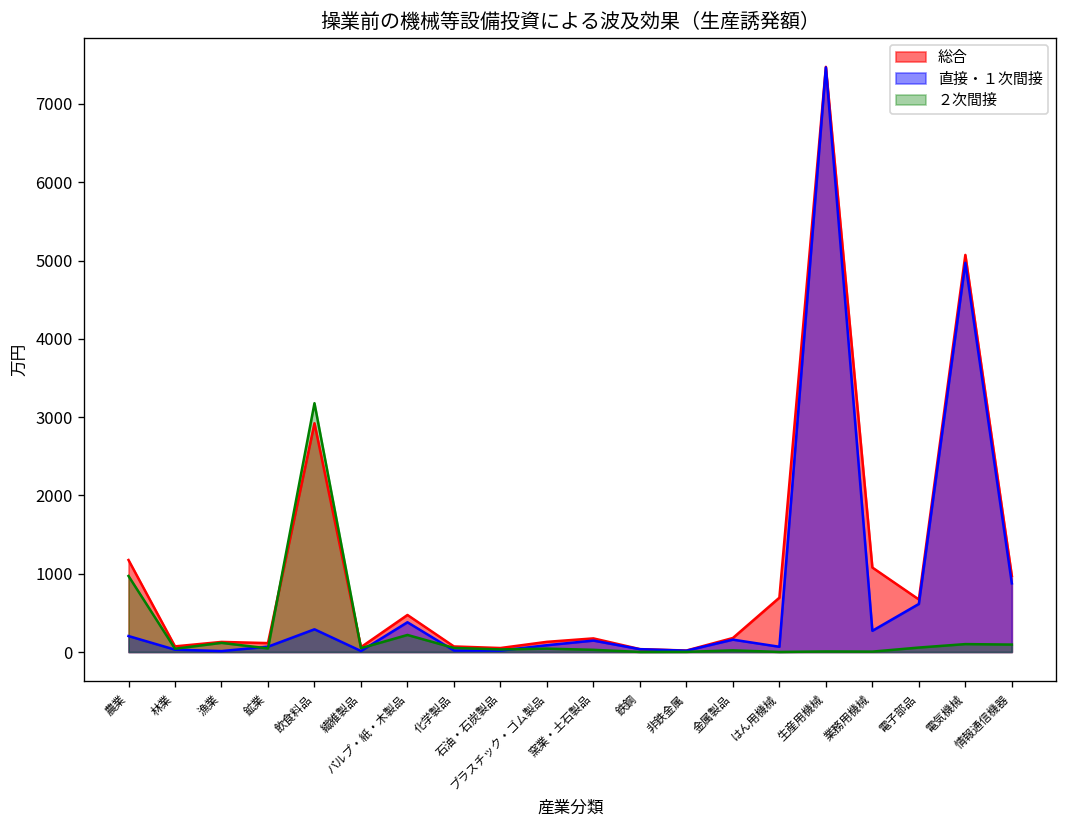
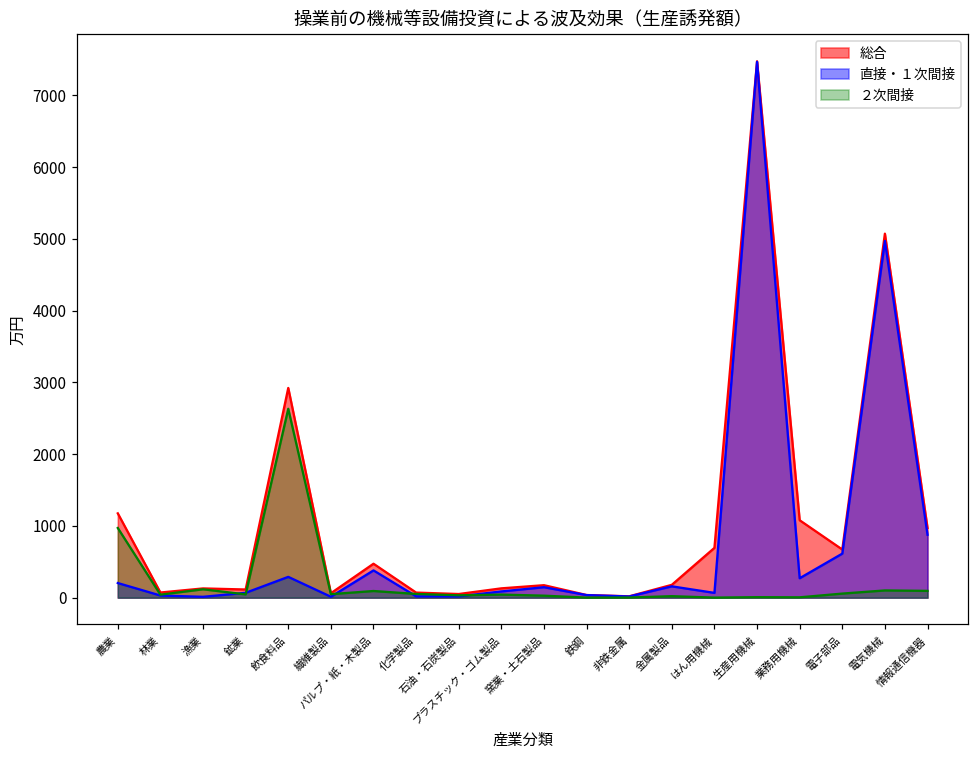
  {
    "総合": {
      "農業": 1200,
      "鉱業": 100,
      "飲食料品": 2900,
      "パルプ・紙・木製品": 500,
      "プラスチック・ゴム製品": 100,
      "はん用機械": 700,
      "業務用機械": 1100,
      "電子部品": 700,
      "電気機械": 5100,
      "情報通信機器": 1000
    },
    "直接・１次間接": {
      "農業": 200,
      "漁業": 0,
      "飲食料品": 300,
      "パルプ・紙・木製品": 400,
      "プラスチック・ゴム製品": 100,
      "はん用機械": 100,
      "業務用機械": 300,
      "電子部品": 600,
      "電気機械": 5000,
      "情報通信機器": 900
    },
    "２次間接": {
      "農業": 1000,
-     "飲食料品": 3200,
-     "パルプ・紙・木製品": 200,
+     "飲食料品": 2600,
+     "パルプ・紙・木製品": 100,
      "プラスチック・ゴム製品": 0,
      "窯業・土石製品": 0,
      "金属製品": 0,
      "はん用機械": 0,
      "生産用機械": 0,
      "業務用機械": 0,
      "電子部品": 100,
      "電気機械": 100,
      "情報通信機器": 100
    }
  }
